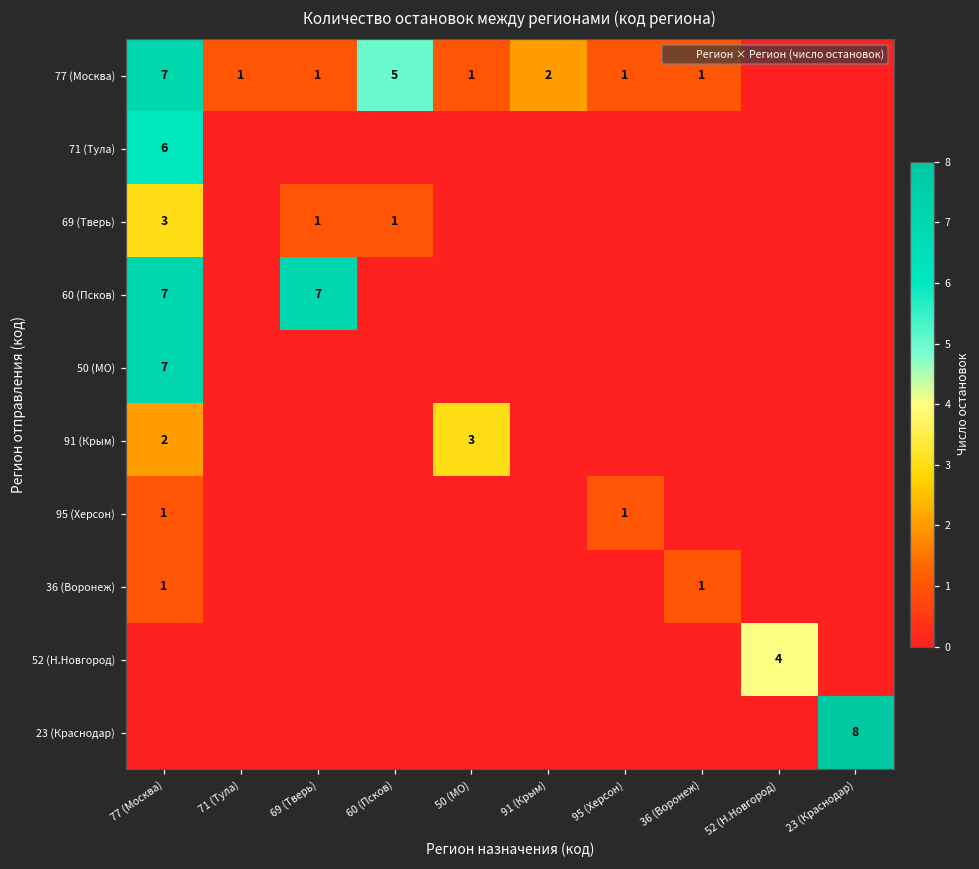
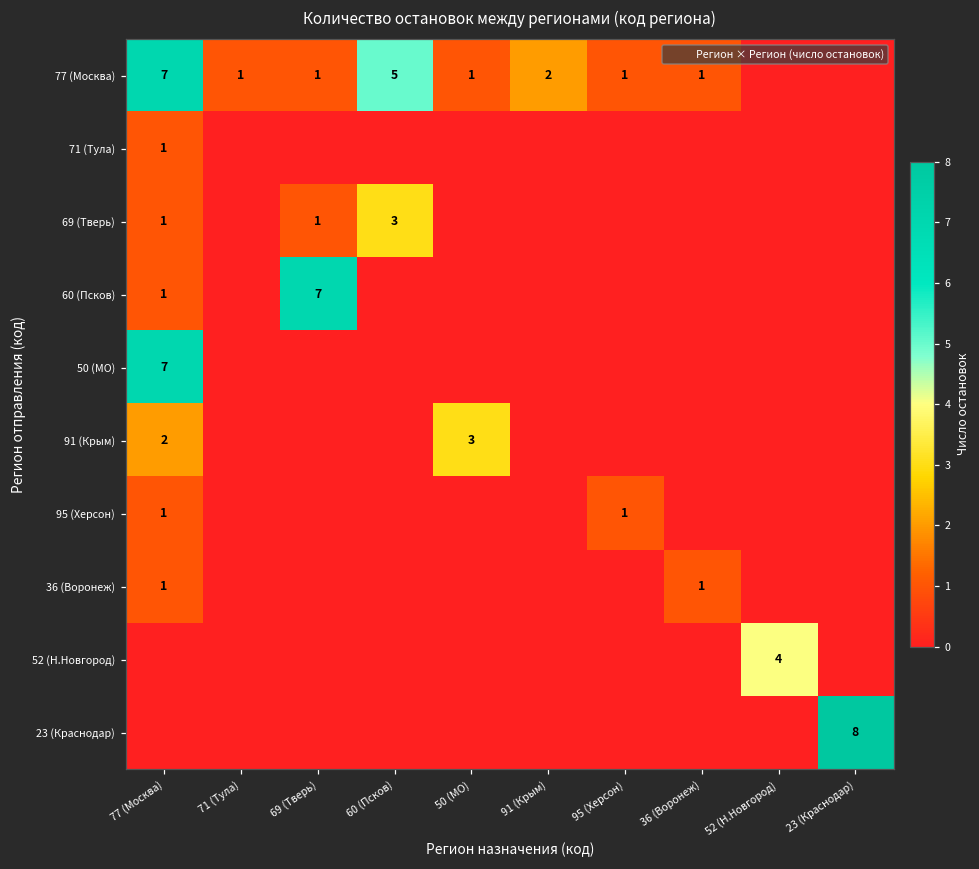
  {
    "77 (Москва)": {
      "77 (Москва)": 7,
      "71 (Тула)": 1,
      "69 (Тверь)": 1,
      "60 (Псков)": 5,
      "50 (МО)": 1,
      "91 (Крым)": 2,
      "95 (Херсон)": 1,
      "36 (Воронеж)": 1
    },
    "71 (Тула)": {
-     "77 (Москва)": 6
+     "77 (Москва)": 1
    },
    "69 (Тверь)": {
-     "77 (Москва)": 3,
+     "77 (Москва)": 1,
      "69 (Тверь)": 1,
-     "60 (Псков)": 1
+     "60 (Псков)": 3
    },
    "60 (Псков)": {
-     "77 (Москва)": 7,
+     "77 (Москва)": 1,
      "69 (Тверь)": 7
    },
    "50 (МО)": {
      "77 (Москва)": 7
    },
    "91 (Крым)": {
      "77 (Москва)": 2,
      "50 (МО)": 3
    },
    "95 (Херсон)": {
      "77 (Москва)": 1,
      "95 (Херсон)": 1
    },
    "36 (Воронеж)": {
      "77 (Москва)": 1,
      "36 (Воронеж)": 1
    },
    "52 (Н.Новгород)": {
      "52 (Н.Новгород)": 4
    },
    "23 (Краснодар)": {
      "23 (Краснодар)": 8
    }
  }
